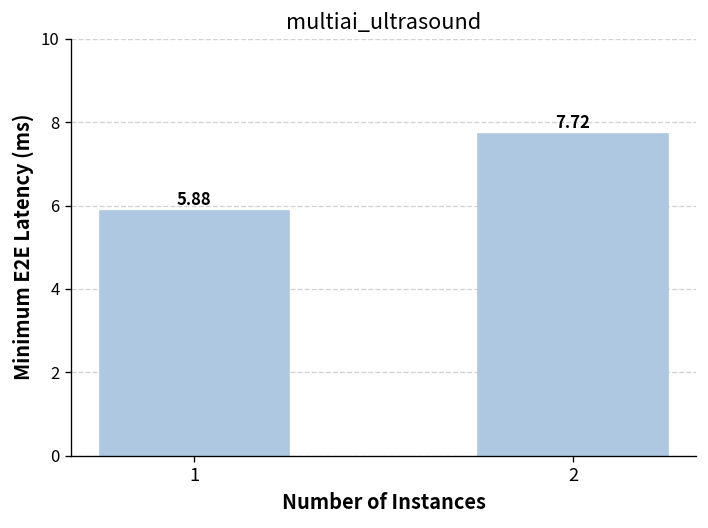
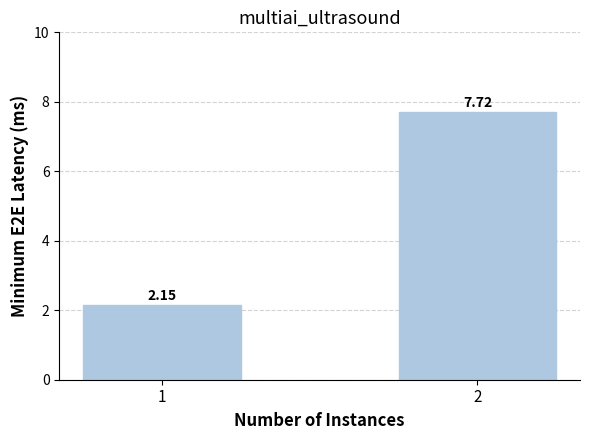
  {
-   "1": 5.88,
+   "1": 2.15,
    "2": 7.72
  }
